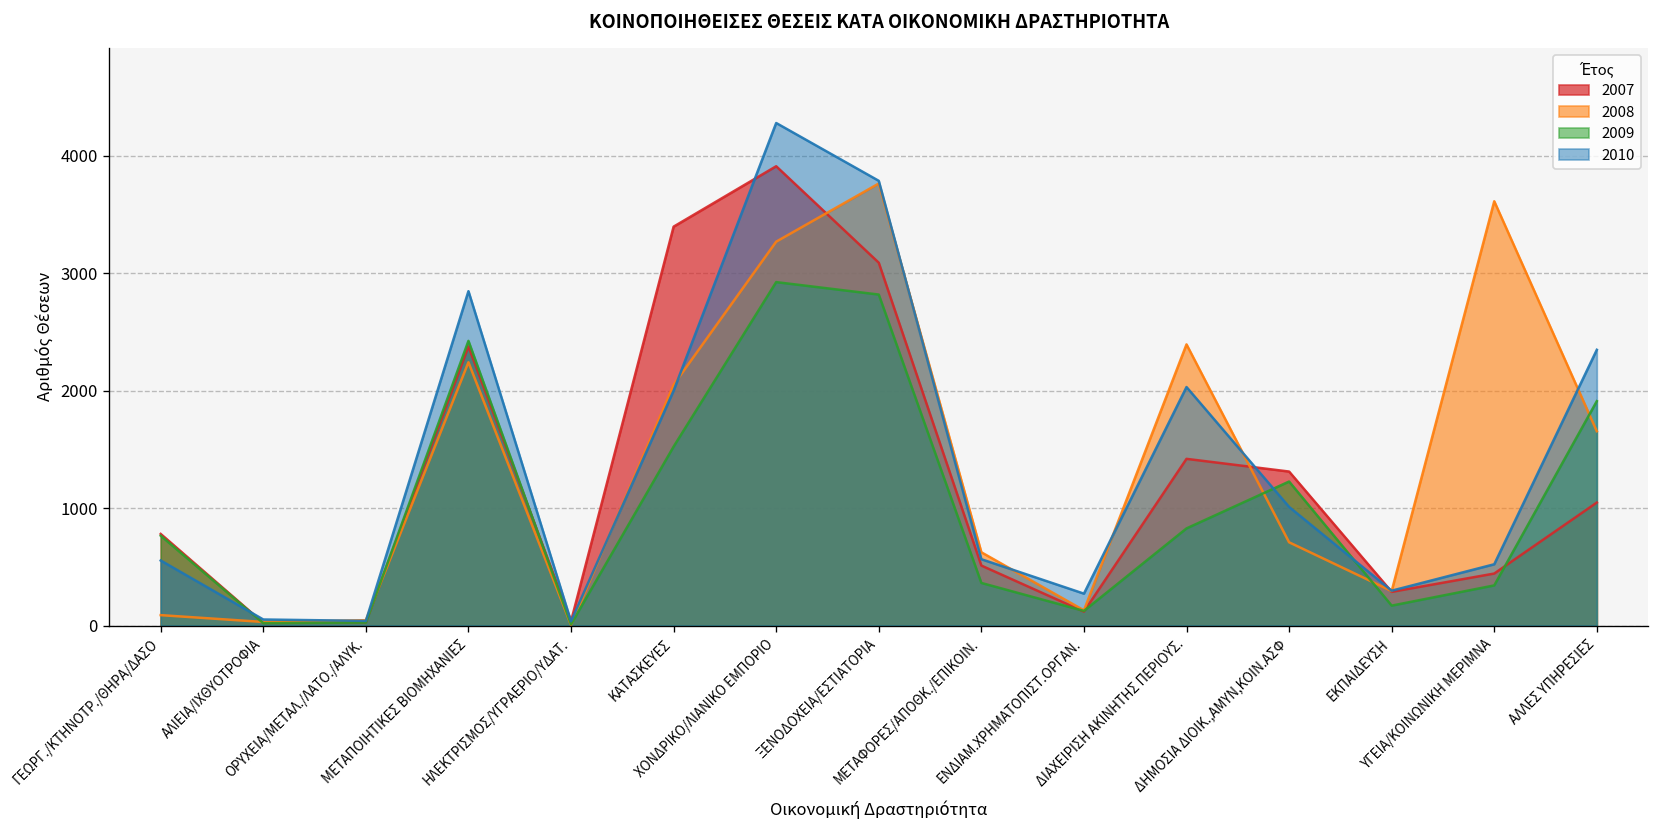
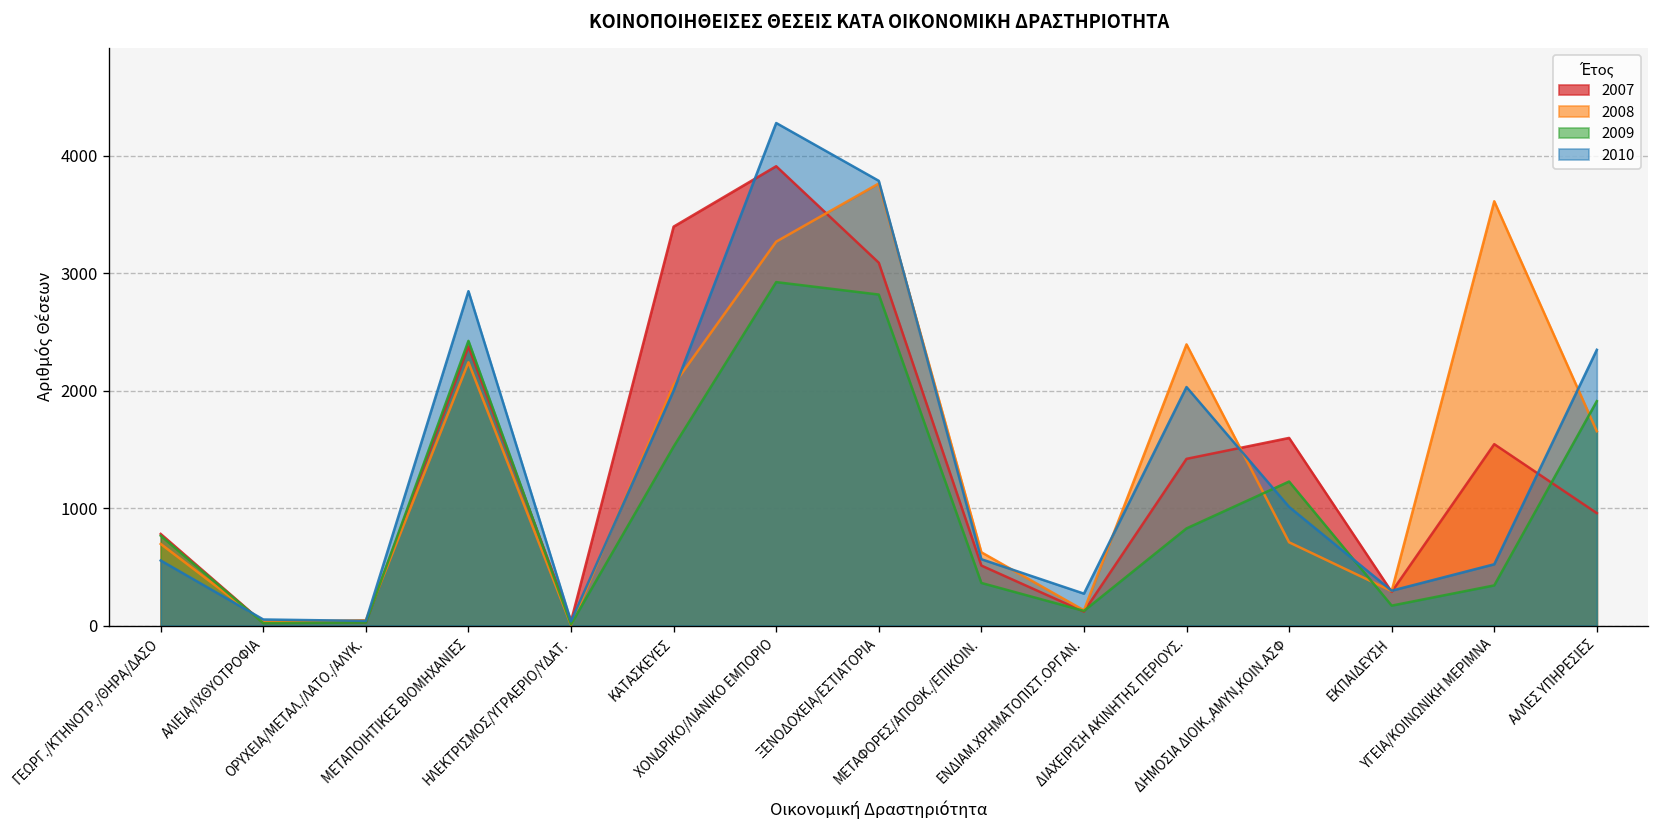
  {
    "2007": {
      "ΜΕΤΑΠΟΙΗΤΙΚΕΣ ΒΙΟΜΗΧΑΝΙΕΣ": 2400,
      "ΚΑΤΑΣΚΕΥΕΣ": 3400,
      "ΧΟΝΔΡΙΚΟ/ΛΙΑΝΙΚΟ ΕΜΠΟΡΙΟ": 3900,
      "ΞΕΝΟΔΟΧΕΙΑ/ΕΣΤΙΑΤΟΡΙΑ": 3100,
      "ΜΕΤΑΦΟΡΕΣ/ΑΠΟΘΚ./ΕΠΙΚΟΙΝ.": 500,
      "ΔΙΑΧΕΙΡΙΣΗ ΑΚΙΝΗΤΗΣ ΠΕΡΙΟΥΣ.": 1400,
-     "ΔΗΜΟΣΙΑ ΔΙΟΙΚ.,ΑΜΥΝ,ΚΟΙΝ.ΑΣΦ": 1300,
-     "ΥΓΕΙΑ/ΚΟΙΝΩΝΙΚΗ ΜΕΡΙΜΝΑ": 400,
-     "ΑΛΛΕΣ ΥΠΗΡΕΣΙΕΣ": 1050
+     "ΔΗΜΟΣΙΑ ΔΙΟΙΚ.,ΑΜΥΝ,ΚΟΙΝ.ΑΣΦ": 1600,
+     "ΥΓΕΙΑ/ΚΟΙΝΩΝΙΚΗ ΜΕΡΙΜΝΑ": 1500,
+     "ΑΛΛΕΣ ΥΠΗΡΕΣΙΕΣ": 960
    },
    "2008": {
-     "ΓΕΩΡΓ./ΚΤΗΝΟΤΡ./ΘΗΡΑ/ΔΑΣΟ": 100,
+     "ΓΕΩΡΓ./ΚΤΗΝΟΤΡ./ΘΗΡΑ/ΔΑΣΟ": 700,
      "ΜΕΤΑΠΟΙΗΤΙΚΕΣ ΒΙΟΜΗΧΑΝΙΕΣ": 2200,
      "ΚΑΤΑΣΚΕΥΕΣ": 2000,
      "ΧΟΝΔΡΙΚΟ/ΛΙΑΝΙΚΟ ΕΜΠΟΡΙΟ": 3300,
      "ΜΕΤΑΦΟΡΕΣ/ΑΠΟΘΚ./ΕΠΙΚΟΙΝ.": 600,
      "ΔΙΑΧΕΙΡΙΣΗ ΑΚΙΝΗΤΗΣ ΠΕΡΙΟΥΣ.": 2400,
      "ΔΗΜΟΣΙΑ ΔΙΟΙΚ.,ΑΜΥΝ,ΚΟΙΝ.ΑΣΦ": 700,
      "ΥΓΕΙΑ/ΚΟΙΝΩΝΙΚΗ ΜΕΡΙΜΝΑ": 3600,
      "ΑΛΛΕΣ ΥΠΗΡΕΣΙΕΣ": 1700
    },
    "2009": {
      "ΜΕΤΑΠΟΙΗΤΙΚΕΣ ΒΙΟΜΗΧΑΝΙΕΣ": 2400,
      "ΚΑΤΑΣΚΕΥΕΣ": 1500,
      "ΧΟΝΔΡΙΚΟ/ΛΙΑΝΙΚΟ ΕΜΠΟΡΙΟ": 2900,
      "ΞΕΝΟΔΟΧΕΙΑ/ΕΣΤΙΑΤΟΡΙΑ": 2800,
      "ΜΕΤΑΦΟΡΕΣ/ΑΠΟΘΚ./ΕΠΙΚΟΙΝ.": 400,
      "ΔΙΑΧΕΙΡΙΣΗ ΑΚΙΝΗΤΗΣ ΠΕΡΙΟΥΣ.": 800,
      "ΔΗΜΟΣΙΑ ΔΙΟΙΚ.,ΑΜΥΝ,ΚΟΙΝ.ΑΣΦ": 1200,
      "ΕΚΠΑΙΔΕΥΣΗ": 200,
      "ΥΓΕΙΑ/ΚΟΙΝΩΝΙΚΗ ΜΕΡΙΜΝΑ": 300,
      "ΑΛΛΕΣ ΥΠΗΡΕΣΙΕΣ": 1900
    },
    "2010": {
      "ΓΕΩΡΓ./ΚΤΗΝΟΤΡ./ΘΗΡΑ/ΔΑΣΟ": 600,
      "ΜΕΤΑΠΟΙΗΤΙΚΕΣ ΒΙΟΜΗΧΑΝΙΕΣ": 2800,
      "ΚΑΤΑΣΚΕΥΕΣ": 2000,
      "ΧΟΝΔΡΙΚΟ/ΛΙΑΝΙΚΟ ΕΜΠΟΡΙΟ": 4300,
      "ΜΕΤΑΦΟΡΕΣ/ΑΠΟΘΚ./ΕΠΙΚΟΙΝ.": 600,
      "ΕΝΔΙΑΜ.ΧΡΗΜΑΤΟΠΙΣΤ.ΟΡΓΑΝ.": 300,
      "ΔΙΑΧΕΙΡΙΣΗ ΑΚΙΝΗΤΗΣ ΠΕΡΙΟΥΣ.": 2000,
      "ΔΗΜΟΣΙΑ ΔΙΟΙΚ.,ΑΜΥΝ,ΚΟΙΝ.ΑΣΦ": 1000,
      "ΥΓΕΙΑ/ΚΟΙΝΩΝΙΚΗ ΜΕΡΙΜΝΑ": 500,
      "ΑΛΛΕΣ ΥΠΗΡΕΣΙΕΣ": 2300
    }
  }
